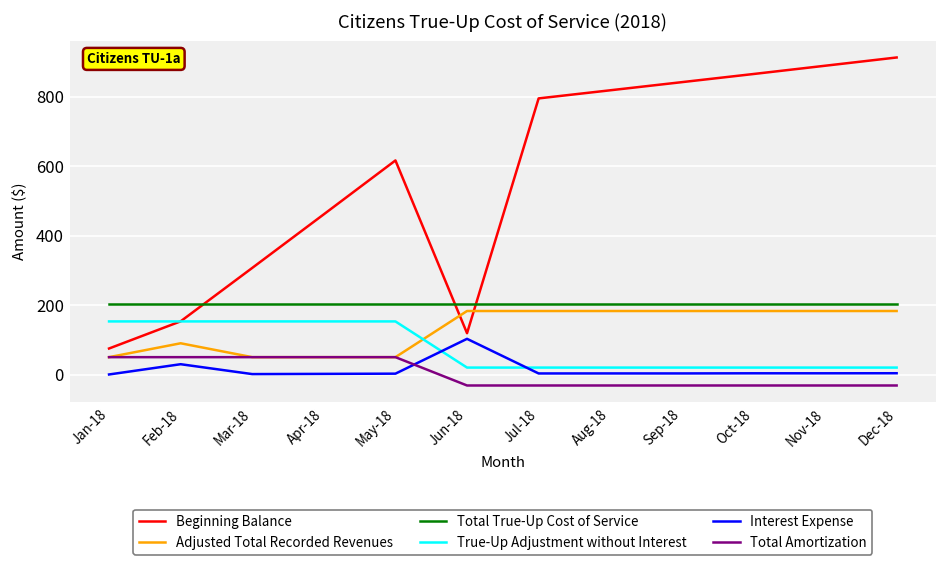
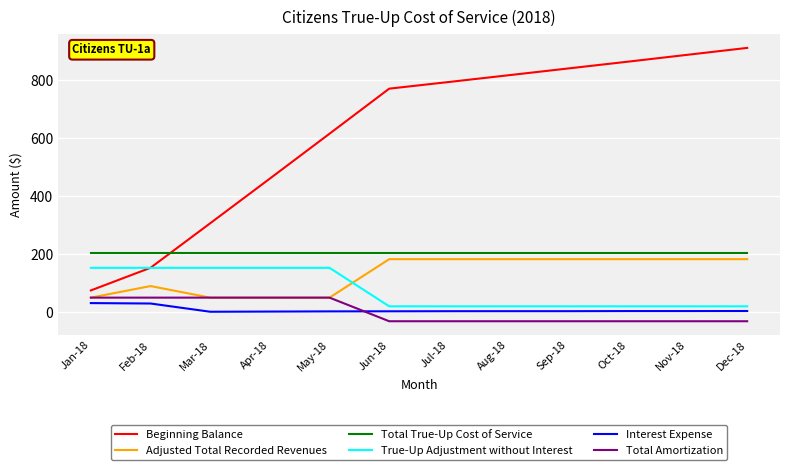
  {
    "Beginning Balance": {
      "Jan-18": 80,
      "Mar-18": 310,
      "Apr-18": 460,
      "May-18": 620,
-     "Jun-18": 120,
+     "Jun-18": 770,
      "Jul-18": 790,
      "Aug-18": 820,
      "Sep-18": 840,
      "Oct-18": 860,
      "Nov-18": 890,
      "Dec-18": 910
    },
    "Adjusted Total Recorded Revenues": {
      "Feb-18": 90,
      "Jun-18": 180,
      "Jul-18": 180,
      "Aug-18": 180,
      "Sep-18": 180,
      "Oct-18": 180,
      "Nov-18": 180,
      "Dec-18": 180
    },
    "Total True-Up Cost of Service": {
      "Jan-18": 200,
      "Feb-18": 200,
      "Mar-18": 200,
      "Apr-18": 200,
      "May-18": 200,
      "Jun-18": 200,
      "Jul-18": 200,
      "Aug-18": 200,
      "Sep-18": 200,
      "Oct-18": 200,
      "Nov-18": 200,
      "Dec-18": 200
    },
    "True-Up Adjustment without Interest": {
      "Jan-18": 150,
      "Mar-18": 150,
      "Apr-18": 150,
      "May-18": 150,
      "Jun-18": 20,
      "Jul-18": 20,
      "Aug-18": 20,
      "Sep-18": 20,
      "Oct-18": 20,
      "Nov-18": 20,
      "Dec-18": 20
    },
    "Interest Expense": {
-     "Jan-18": 0,
+     "Jan-18": 30,
      "Feb-18": 30,
      "Mar-18": 0,
      "Apr-18": 0,
      "May-18": 0,
-     "Jun-18": 100,
+     "Jun-18": 0,
      "Jul-18": 0,
      "Aug-18": 0,
      "Sep-18": 0,
      "Oct-18": 0,
      "Nov-18": 0,
      "Dec-18": 0
    },
    "Total Amortization": {
      "Feb-18": 50,
      "Jun-18": -30,
      "Jul-18": -30,
      "Aug-18": -30,
      "Sep-18": -30,
      "Oct-18": -30,
      "Nov-18": -30,
      "Dec-18": -30
    }
  }
